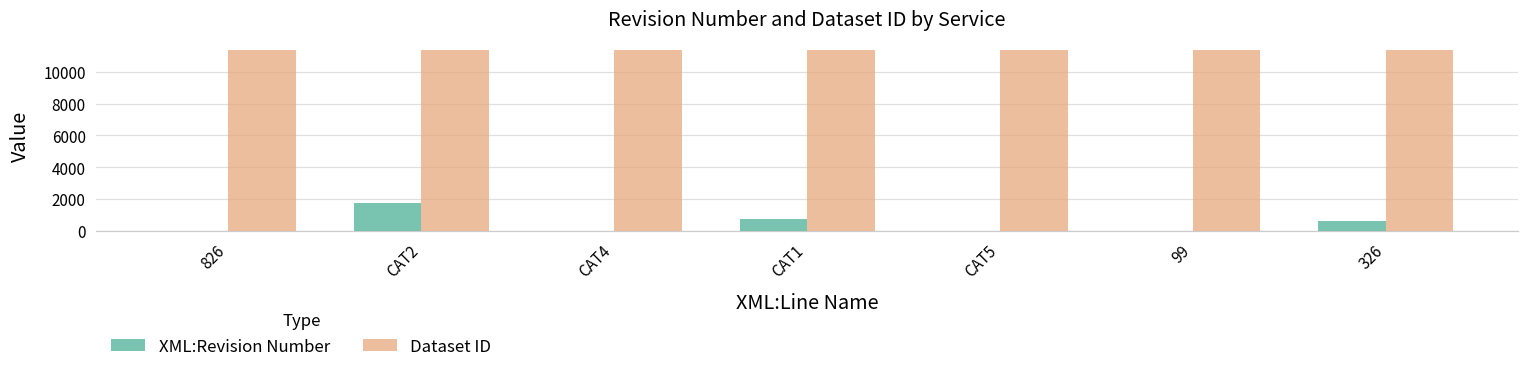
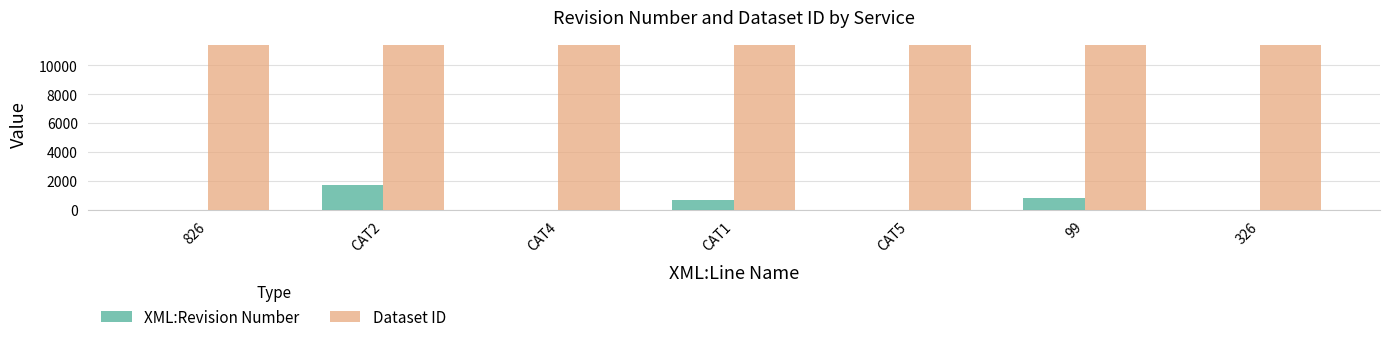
  {
    "XML:Revision Number": {
      "CAT2": 1800,
      "CAT1": 700,
-     "99": 0,
-     "326": 600
+     "99": 900,
+     "326": 0
    },
    "Dataset ID": {
      "826": 11400,
      "CAT2": 11400,
      "CAT4": 11400,
      "CAT1": 11400,
      "CAT5": 11400,
      "99": 11400,
      "326": 11400
    }
  }
